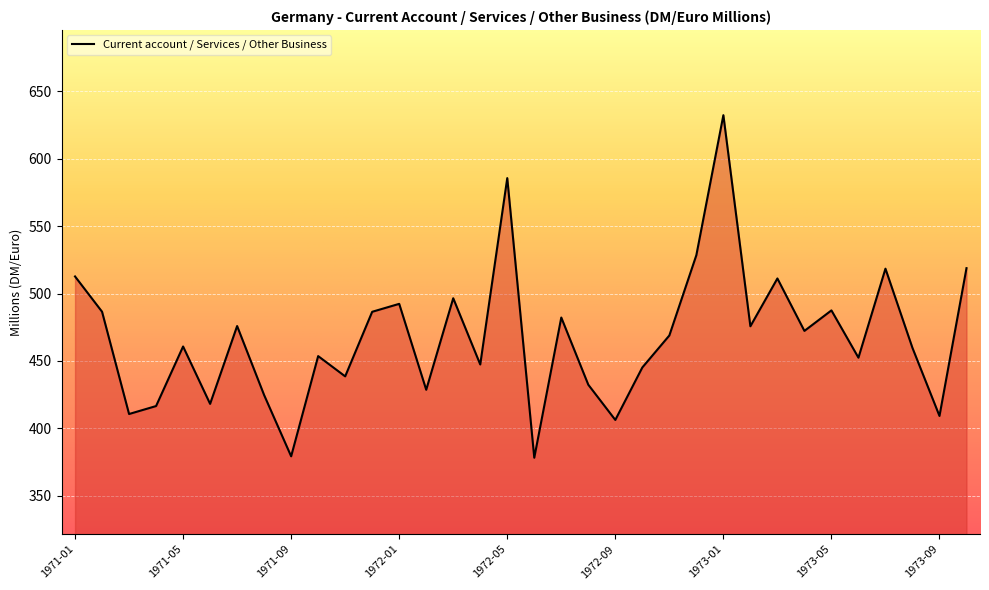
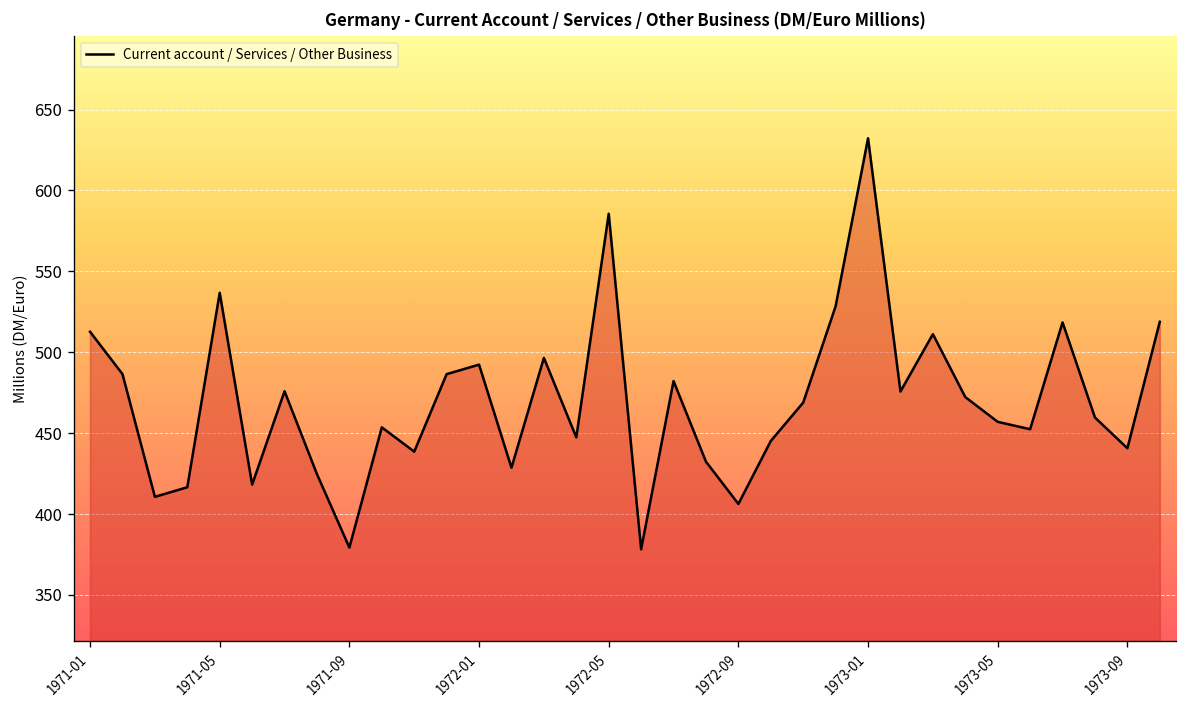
  {
    "1971-01": 513,
-   "1971-05": 461,
+   "1971-05": 537,
    "1971-09": 379,
    "1972-01": 492,
    "1972-05": 586,
    "1972-09": 406,
    "1973-01": 632,
-   "1973-05": 488,
-   "1973-09": 409
+   "1973-05": 457,
+   "1973-09": 441
  }
